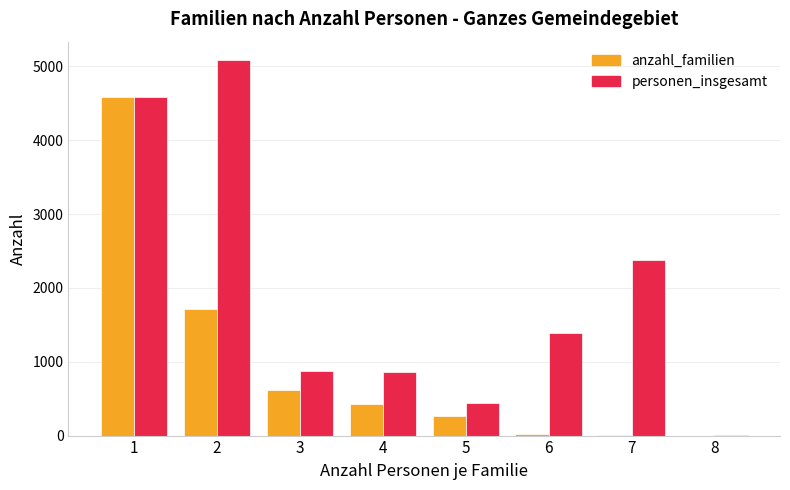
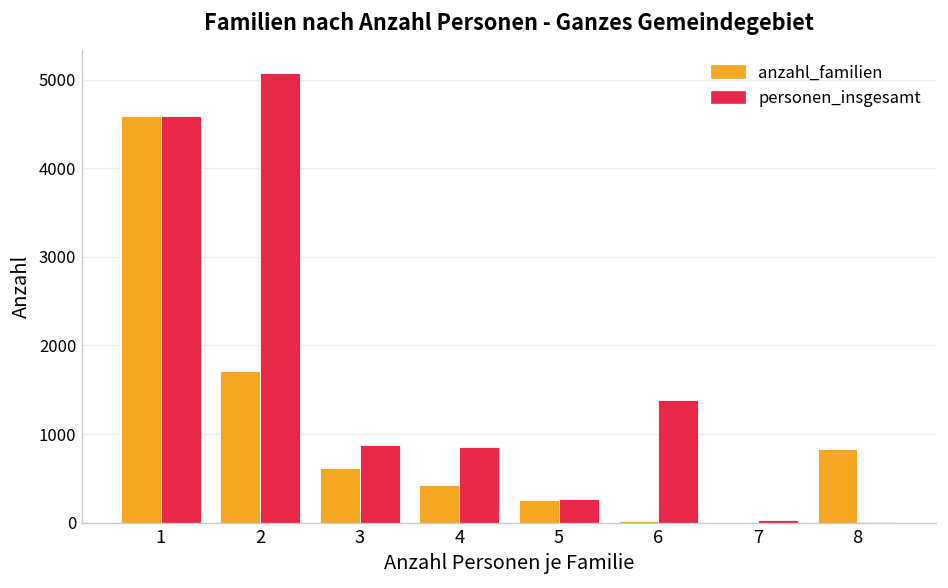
  {
    "anzahl_familien": {
      "1": 4600,
      "2": 1700,
      "3": 600,
      "4": 400,
      "5": 300,
-     "8": 0
+     "8": 800
    },
    "personen_insgesamt": {
      "1": 4600,
      "2": 5100,
      "3": 900,
      "4": 900,
-     "5": 400,
+     "5": 300,
      "6": 1400,
-     "7": 2400
+     "7": 0
    }
  }
